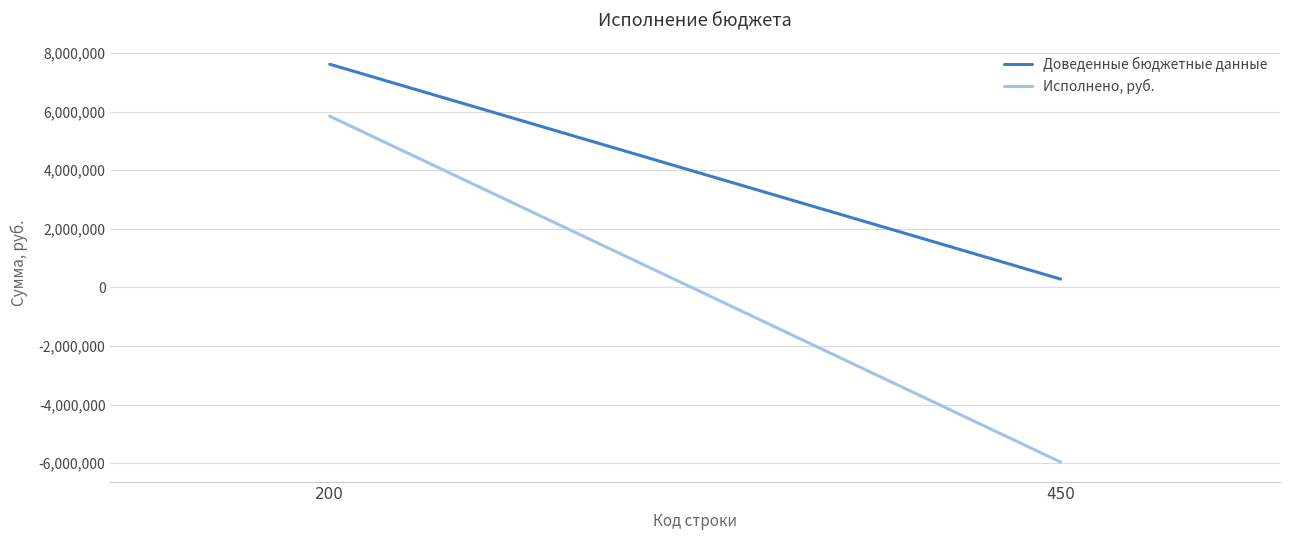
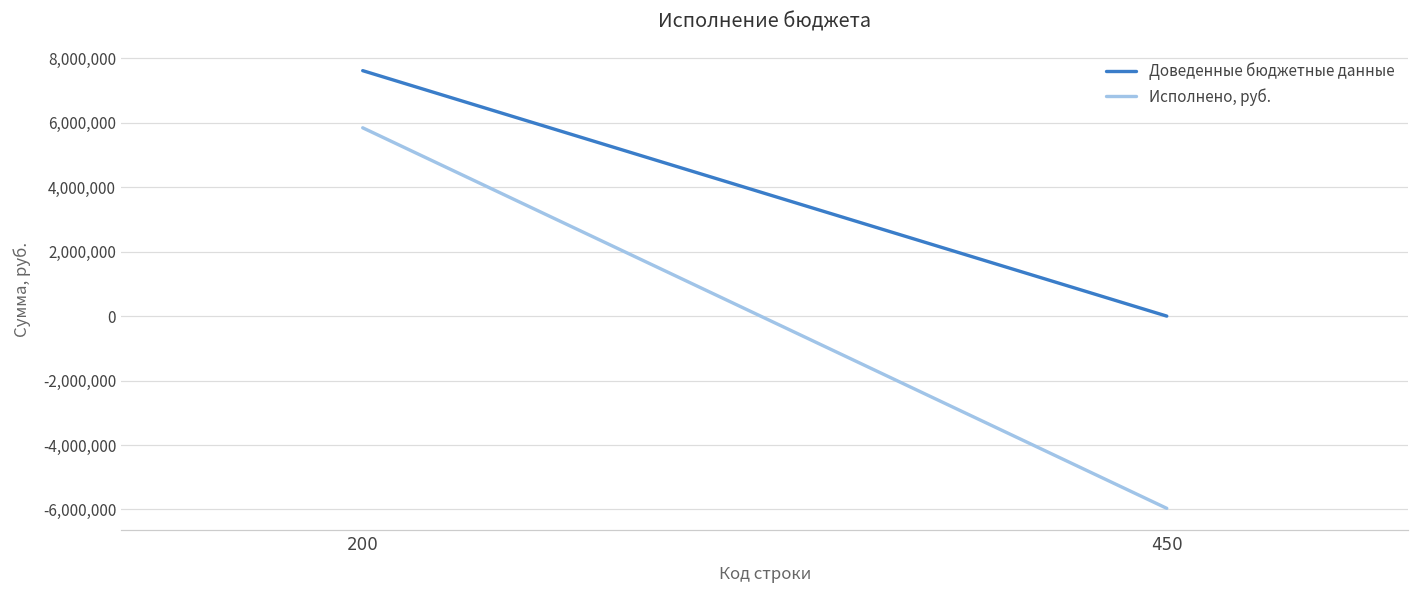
  {
    "Доведенные бюджетные данные": {
      "200": "7,600,000",
-     "450": "300,000"
+     "450": "0"
    },
    "Исполнено, руб.": {
      "200": "5,800,000",
      "450": "-6,000,000"
    }
  }
